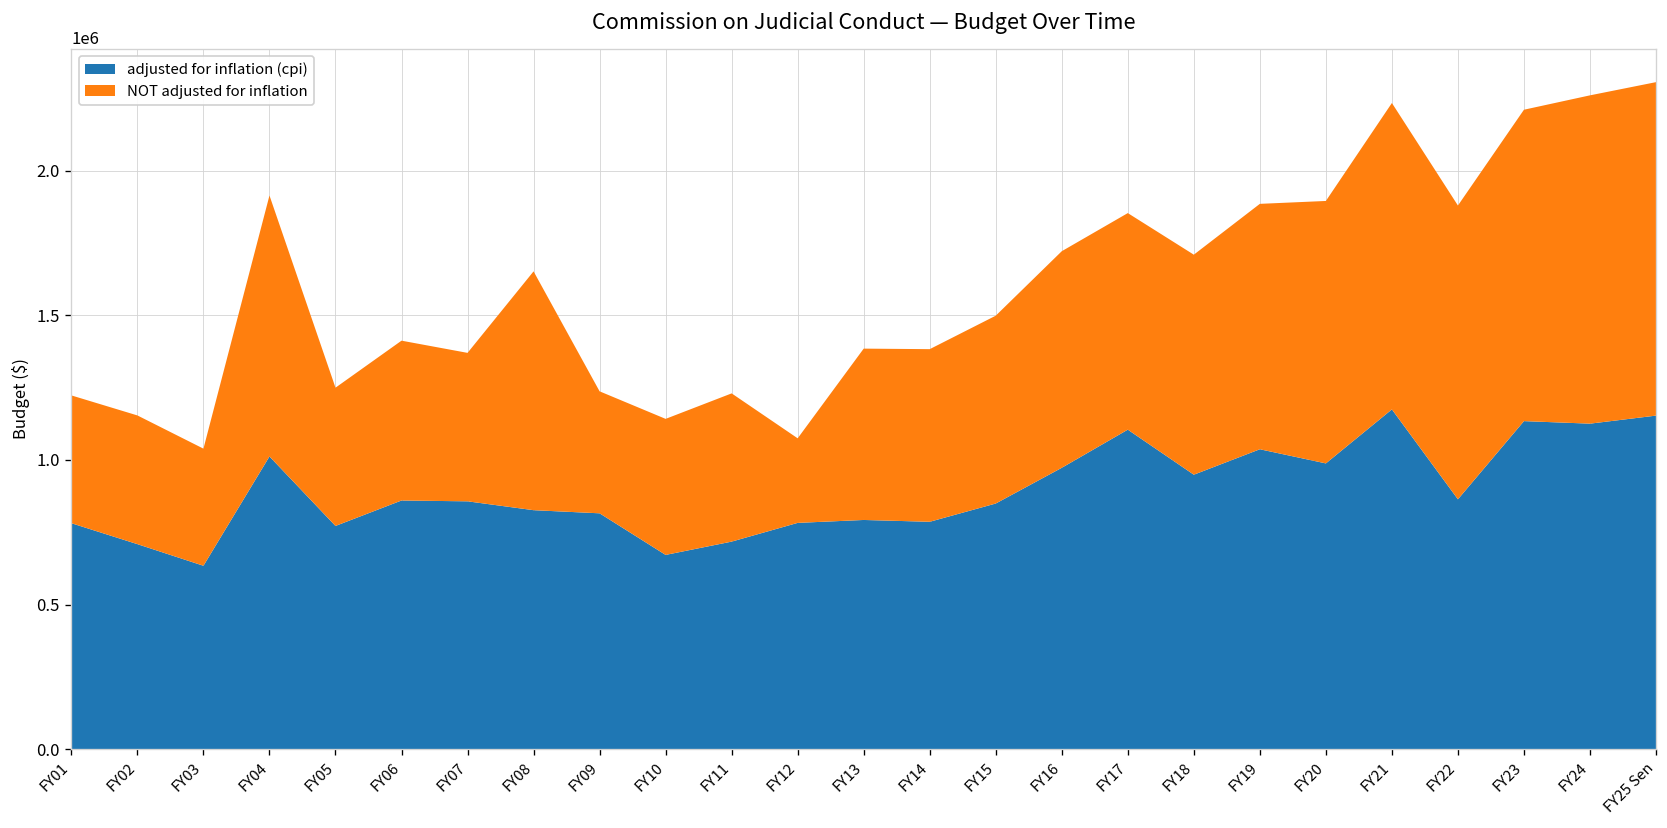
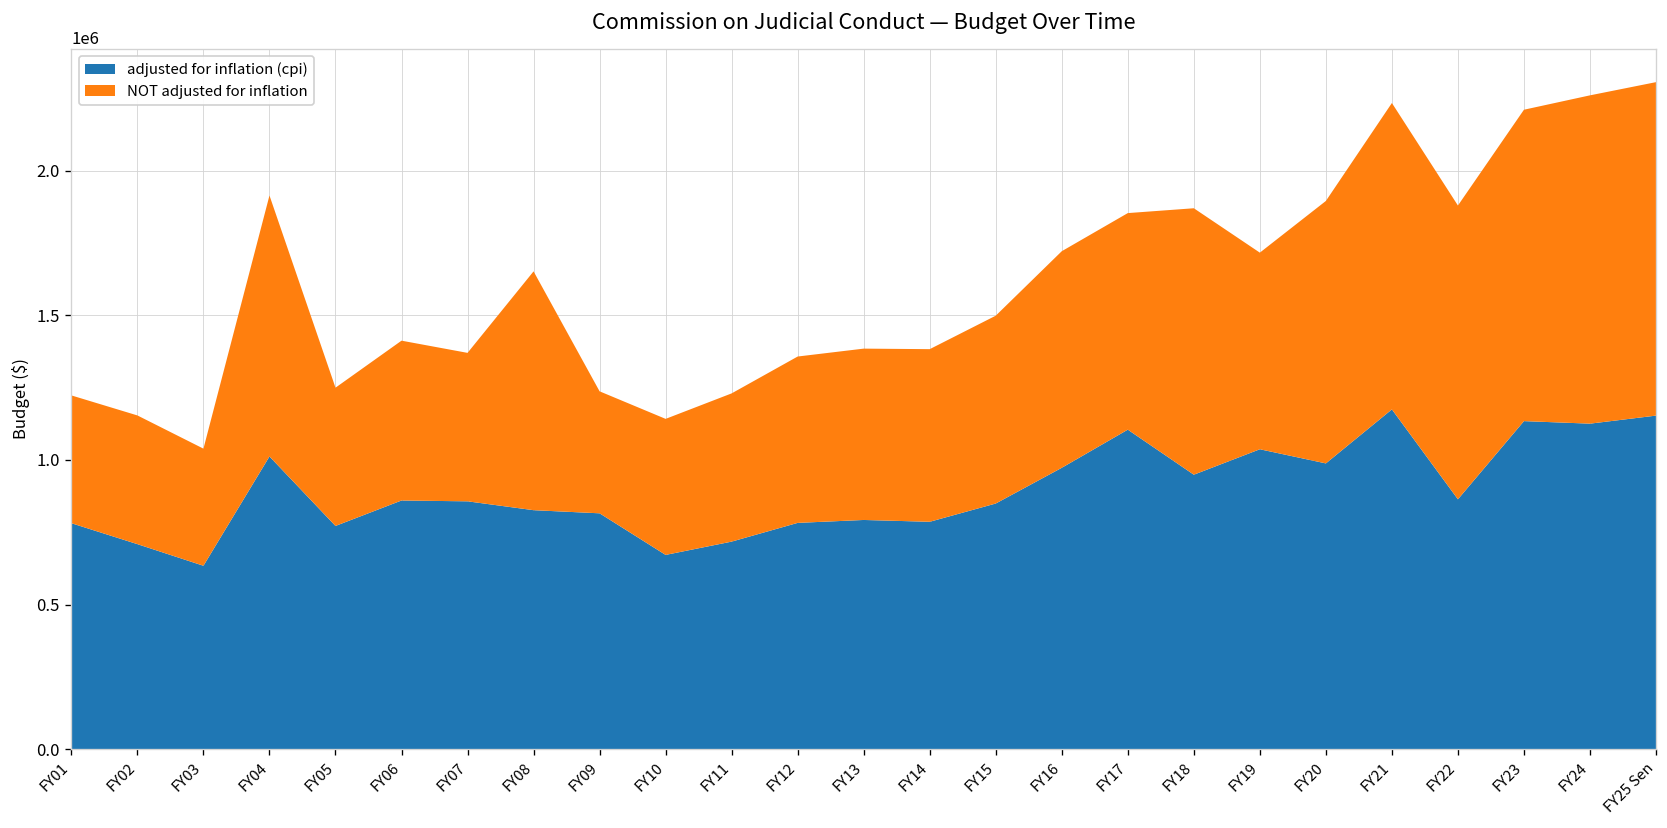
  {
    "NOT adjusted for inflation": {
      "FY01": 440000,
      "FY02": 450000,
      "FY03": 410000,
      "FY04": 900000,
      "FY05": 480000,
      "FY06": 550000,
      "FY07": 510000,
      "FY08": 830000,
      "FY09": 420000,
      "FY10": 470000,
      "FY11": 510000,
-     "FY12": 290000,
+     "FY12": 580000,
      "FY13": 590000,
      "FY14": 600000,
      "FY15": 650000,
      "FY16": 750000,
      "FY17": 750000,
-     "FY18": 760000,
-     "FY19": 850000,
+     "FY18": 920000,
+     "FY19": 680000,
      "FY20": 910000,
      "FY21": 1060000,
      "FY22": 1020000,
      "FY23": 1080000,
      "FY24": 1140000,
      "FY25 Sen": 1150000
    }
  }
